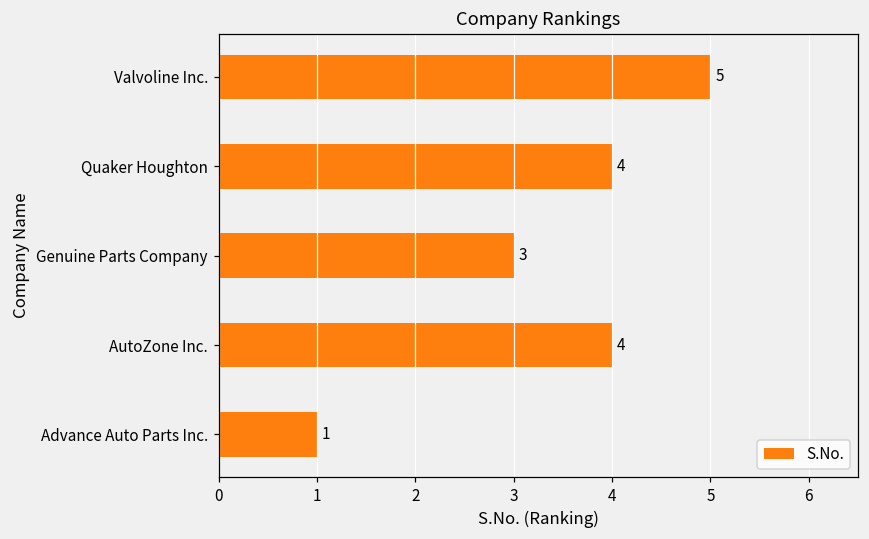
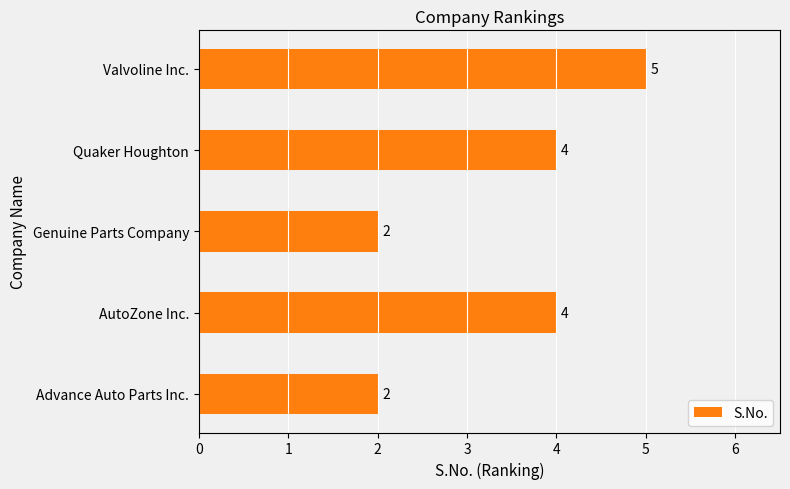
  {
    "Valvoline Inc.": 5,
    "Quaker Houghton": 4,
-   "Genuine Parts Company": 3,
+   "Genuine Parts Company": 2,
    "AutoZone Inc.": 4,
-   "Advance Auto Parts Inc.": 1
+   "Advance Auto Parts Inc.": 2
  }
